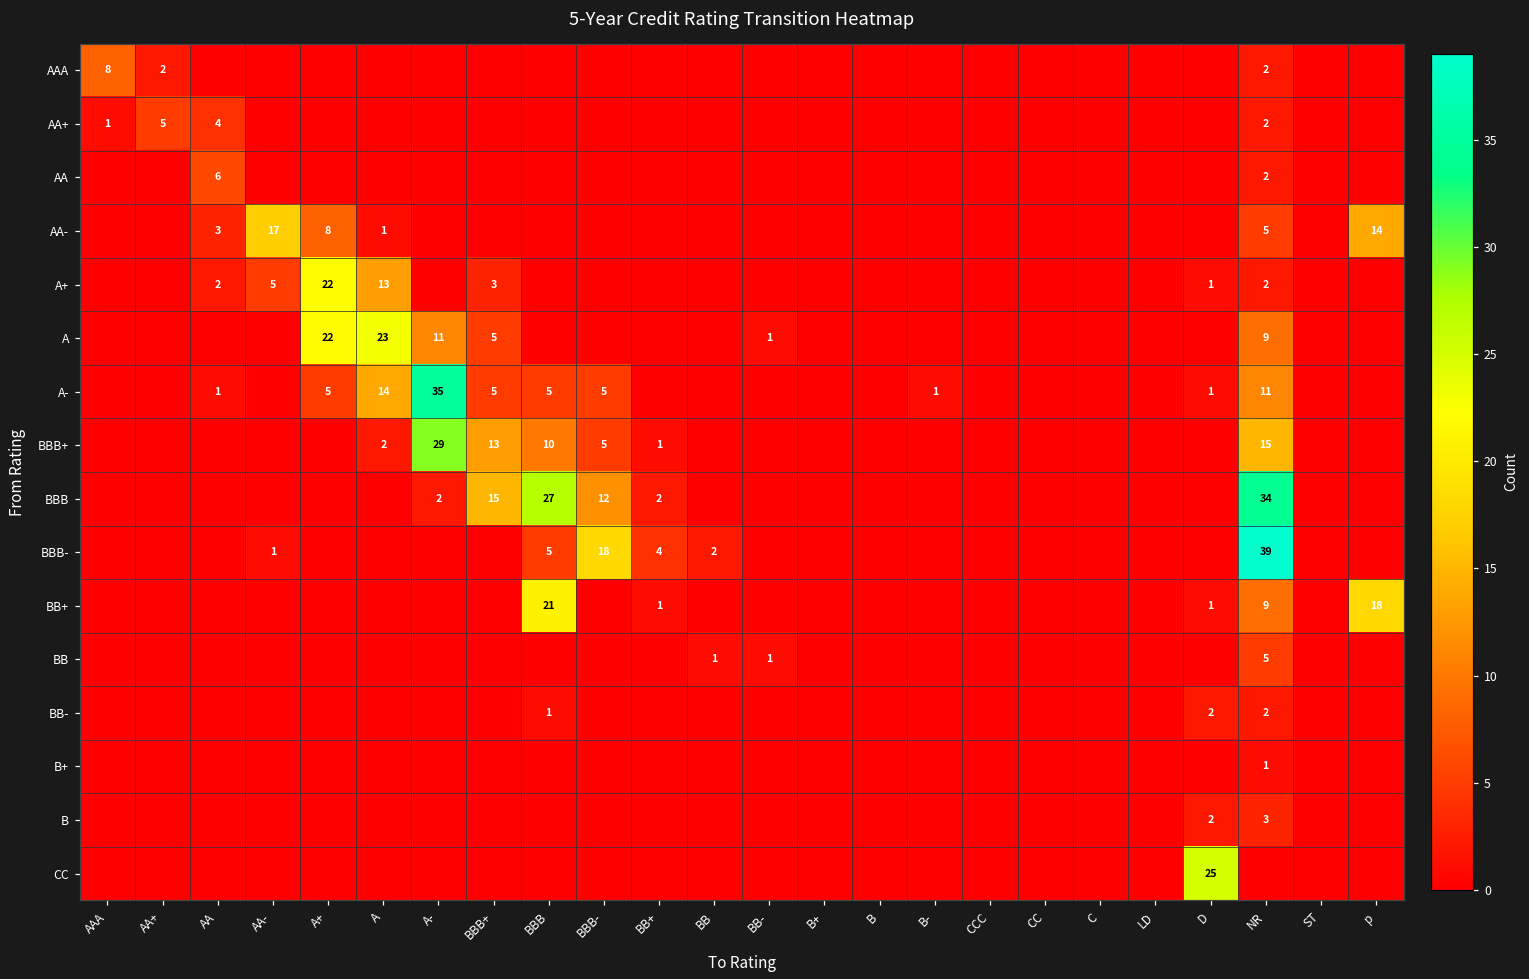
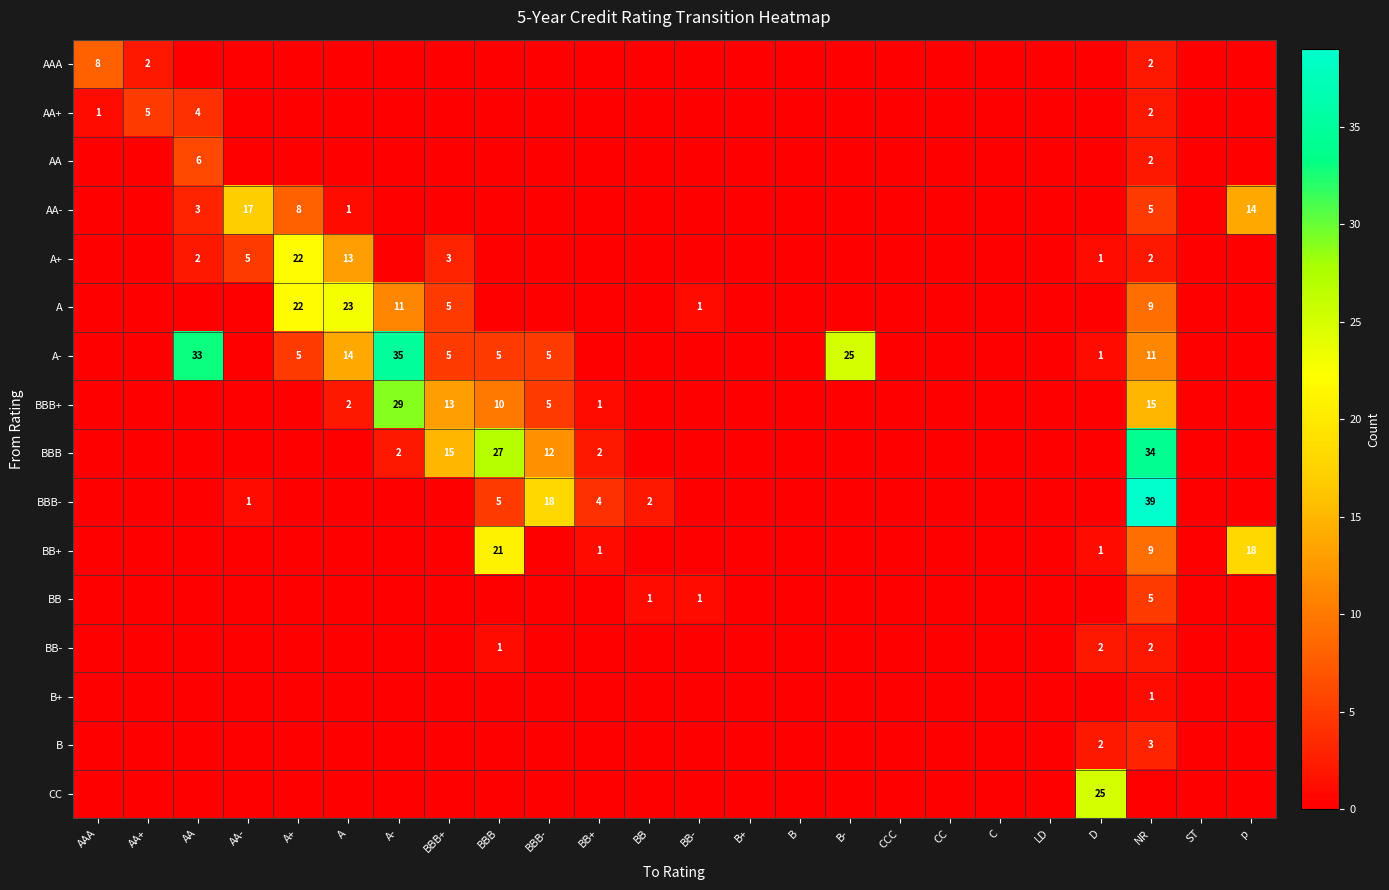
  {
    "AAA": {
      "AAA": 8,
      "AA+": 2,
      "NR": 2
    },
    "AA+": {
      "AAA": 1,
      "AA+": 5,
      "AA": 4,
      "NR": 2
    },
    "AA": {
      "AA": 6,
      "NR": 2
    },
    "AA-": {
      "AA": 3,
      "AA-": 17,
      "A+": 8,
      "A": 1,
      "NR": 5,
      "p": 14
    },
    "A+": {
      "AA": 2,
      "AA-": 5,
      "A+": 22,
      "A": 13,
      "BBB+": 3,
      "D": 1,
      "NR": 2
    },
    "A": {
      "A+": 22,
      "A": 23,
      "A-": 11,
      "BBB+": 5,
      "BB-": 1,
      "NR": 9
    },
    "A-": {
-     "AA": 1,
+     "AA": 33,
      "A+": 5,
      "A": 14,
      "A-": 35,
      "BBB+": 5,
      "BBB": 5,
      "BBB-": 5,
-     "B-": 1,
+     "B-": 25,
      "D": 1,
      "NR": 11
    },
    "BBB+": {
      "A": 2,
      "A-": 29,
      "BBB+": 13,
      "BBB": 10,
      "BBB-": 5,
      "BB+": 1,
      "NR": 15
    },
    "BBB": {
      "A-": 2,
      "BBB+": 15,
      "BBB": 27,
      "BBB-": 12,
      "BB+": 2,
      "NR": 34
    },
    "BBB-": {
      "AA-": 1,
      "BBB": 5,
      "BBB-": 18,
      "BB+": 4,
      "BB": 2,
      "NR": 39
    },
    "BB+": {
      "BBB": 21,
      "BB+": 1,
      "D": 1,
      "NR": 9,
      "p": 18
    },
    "BB": {
      "BB": 1,
      "BB-": 1,
      "NR": 5
    },
    "BB-": {
      "BBB": 1,
      "D": 2,
      "NR": 2
    },
    "B+": {
      "NR": 1
    },
    "B": {
      "D": 2,
      "NR": 3
    },
    "CC": {
      "D": 25
    }
  }
